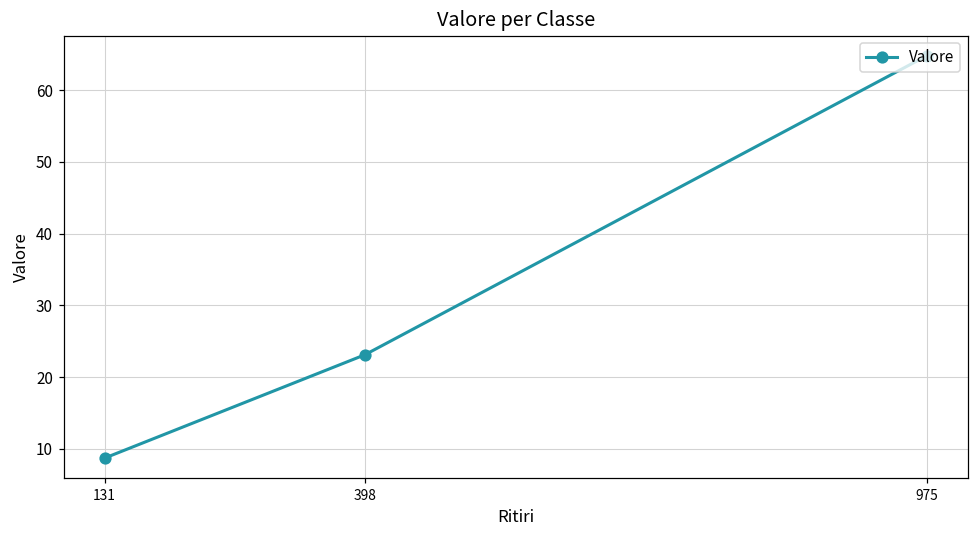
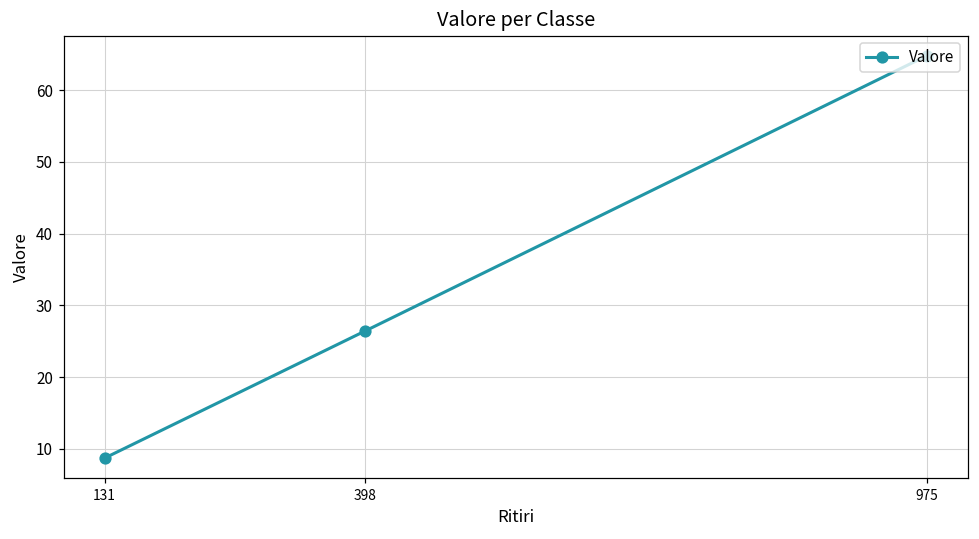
  {
    "131": 9,
-   "398": 23
+   "398": 26
  }
